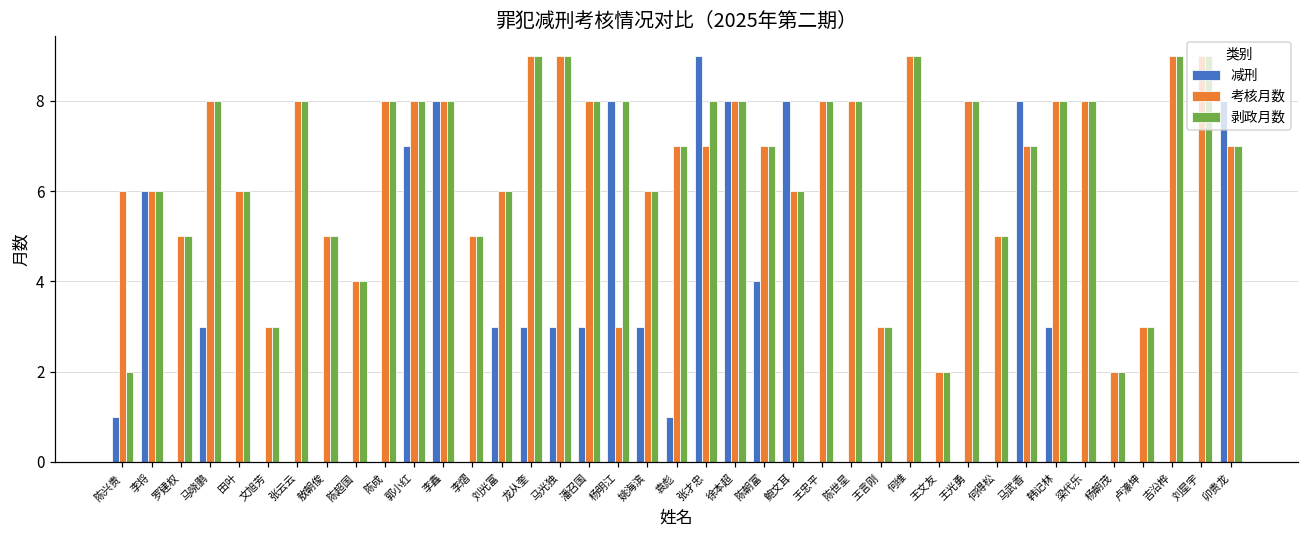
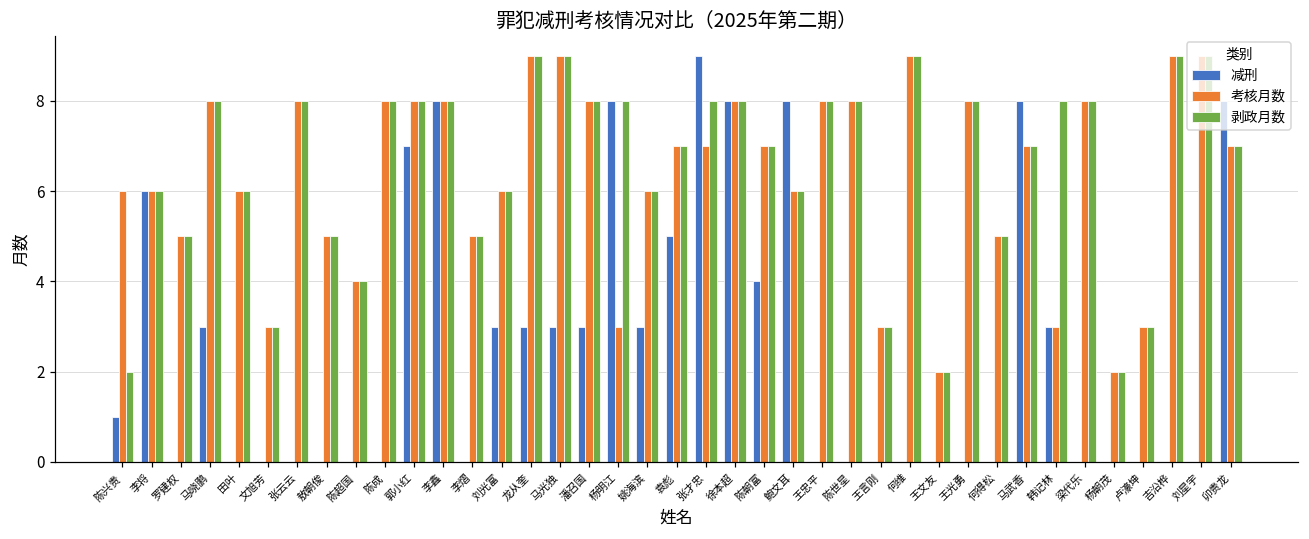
  {
    "减刑": {
      "陈兴贵": 1,
      "李将": 6,
      "罗建权": 0,
      "马晓鹏": 3,
      "田叶": 0,
      "文旭芳": 0,
      "张云云": 0,
      "敖朝俊": 0,
      "陈超国": 0,
      "陈成": 0,
      "郭小红": 7,
      "李鑫": 8,
      "李熠": 0,
      "刘光富": 3,
      "龙从奎": 3,
      "马光独": 3,
      "潘召国": 3,
      "杨明江": 8,
      "姚海滨": 3,
-     "袁彪": 1,
+     "袁彪": 5,
      "张才忠": 9,
      "徐本超": 8,
      "陈朝富": 4,
      "鲍文耳": 8,
      "王忠平": 0,
      "陈世星": 0,
      "王言刚": 0,
      "何维": 0,
      "王文友": 0,
      "王光勇": 0,
      "何得松": 0,
      "马武香": 8,
      "韩记林": 3,
      "梁代乐": 0,
      "杨朝茂": 0,
      "卢濠坤": 0,
      "吉沿桦": 0,
      "刘星宇": 0
    },
    "考核月数": {
      "陈兴贵": 6,
      "李将": 6,
      "罗建权": 5,
      "马晓鹏": 8,
      "田叶": 6,
      "文旭芳": 3,
      "张云云": 8,
      "敖朝俊": 5,
      "陈超国": 4,
      "陈成": 8,
      "郭小红": 8,
      "李鑫": 8,
      "李熠": 5,
      "刘光富": 6,
      "龙从奎": 9,
      "马光独": 9,
      "潘召国": 8,
      "杨明江": 3,
      "姚海滨": 6,
      "袁彪": 7,
      "张才忠": 7,
      "徐本超": 8,
      "陈朝富": 7,
      "鲍文耳": 6,
      "王忠平": 8,
      "陈世星": 8,
      "王言刚": 3,
      "何维": 9,
      "王文友": 2,
      "王光勇": 8,
      "何得松": 5,
      "马武香": 7,
-     "韩记林": 8,
+     "韩记林": 3,
      "梁代乐": 8,
      "杨朝茂": 2,
      "卢濠坤": 3,
      "吉沿桦": 9,
      "卯贵龙": 7
    },
    "剥政月数": {
      "陈兴贵": 2,
      "李将": 6,
      "罗建权": 5,
      "马晓鹏": 8,
      "田叶": 6,
      "文旭芳": 3,
      "张云云": 8,
      "敖朝俊": 5,
      "陈超国": 4,
      "陈成": 8,
      "郭小红": 8,
      "李鑫": 8,
      "李熠": 5,
      "刘光富": 6,
      "龙从奎": 9,
      "马光独": 9,
      "潘召国": 8,
      "杨明江": 8,
      "姚海滨": 6,
      "袁彪": 7,
      "张才忠": 8,
      "徐本超": 8,
      "陈朝富": 7,
      "鲍文耳": 6,
      "王忠平": 8,
      "陈世星": 8,
      "王言刚": 3,
      "何维": 9,
      "王文友": 2,
      "王光勇": 8,
      "何得松": 5,
      "马武香": 7,
      "韩记林": 8,
      "梁代乐": 8,
      "杨朝茂": 2,
      "卢濠坤": 3,
      "吉沿桦": 9,
      "卯贵龙": 7
    }
  }
